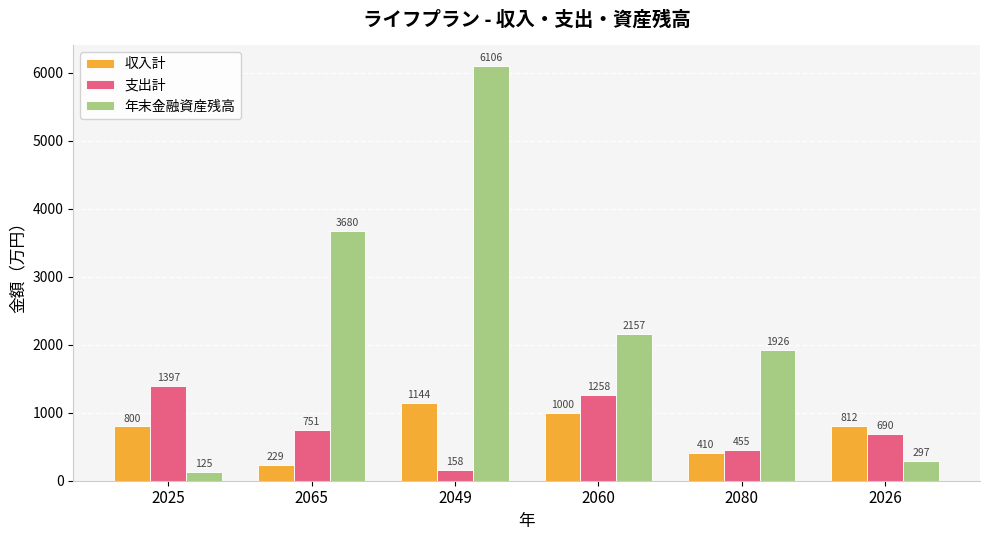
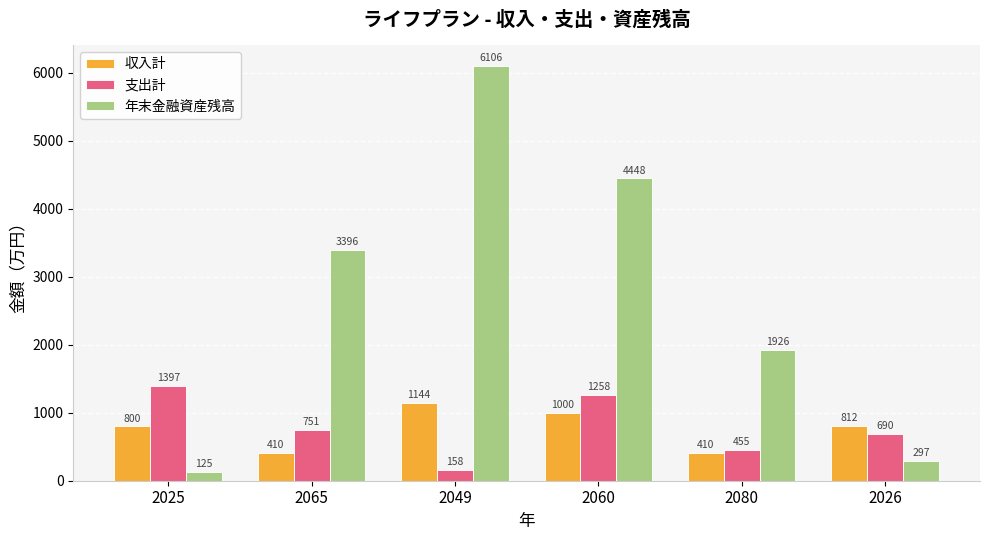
  {
    "収入計": {
      "2025": 800,
-     "2065": 229,
+     "2065": 410,
      "2049": 1144,
      "2060": 1000,
      "2080": 410,
      "2026": 812
    },
    "支出計": {
      "2025": 1397,
      "2065": 751,
      "2049": 158,
      "2060": 1258,
      "2080": 455,
      "2026": 690
    },
    "年末金融資産残高": {
      "2025": 125,
-     "2065": 3680,
+     "2065": 3396,
      "2049": 6106,
-     "2060": 2157,
+     "2060": 4448,
      "2080": 1926,
      "2026": 297
    }
  }
